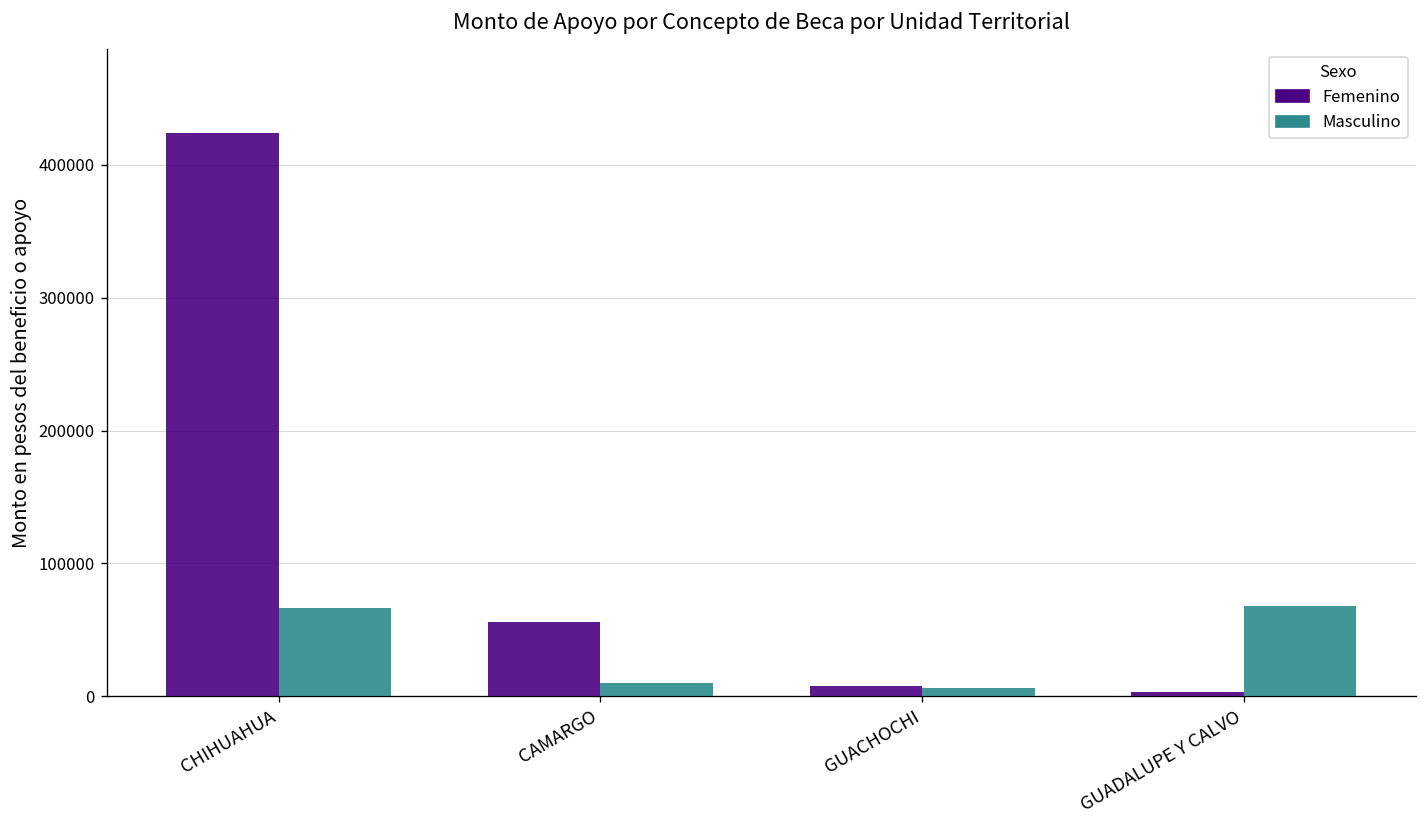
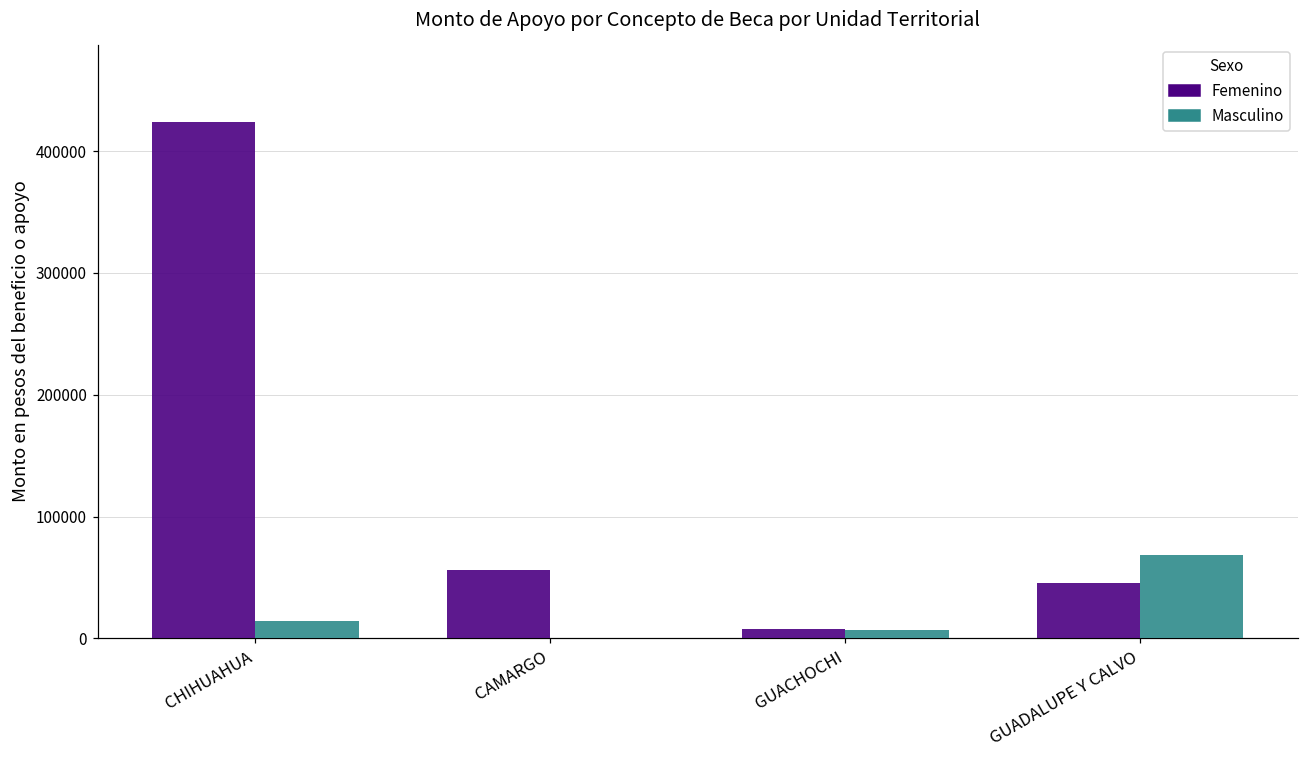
  {
    "Femenino": {
      "CHIHUAHUA": 424000,
      "CAMARGO": 56000,
      "GUACHOCHI": 8000,
-     "GUADALUPE Y CALVO": 4000
+     "GUADALUPE Y CALVO": 46000
    },
    "Masculino": {
-     "CHIHUAHUA": 67000,
-     "CAMARGO": 10000,
+     "CHIHUAHUA": 14000,
+     "CAMARGO": 0,
      "GUACHOCHI": 7000,
      "GUADALUPE Y CALVO": 68000
    }
  }
